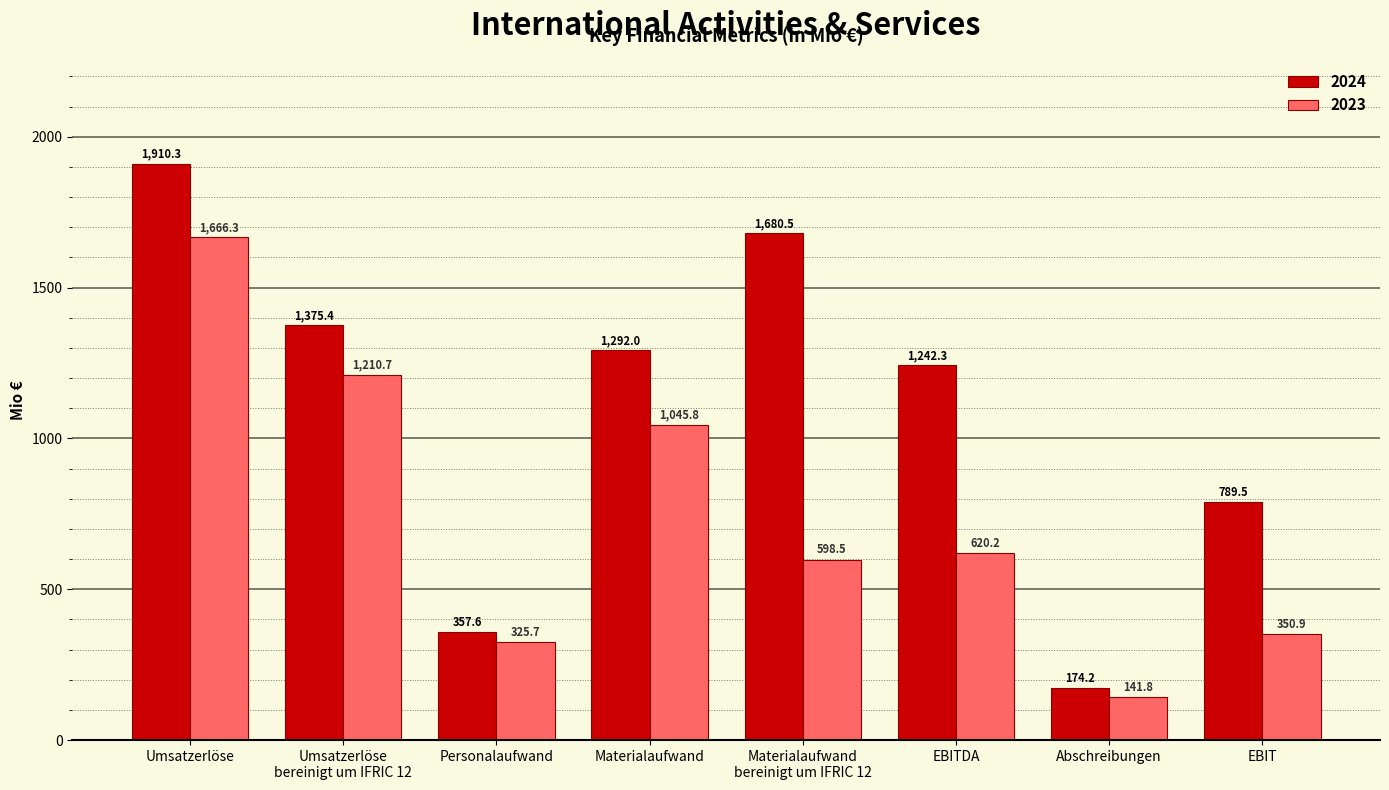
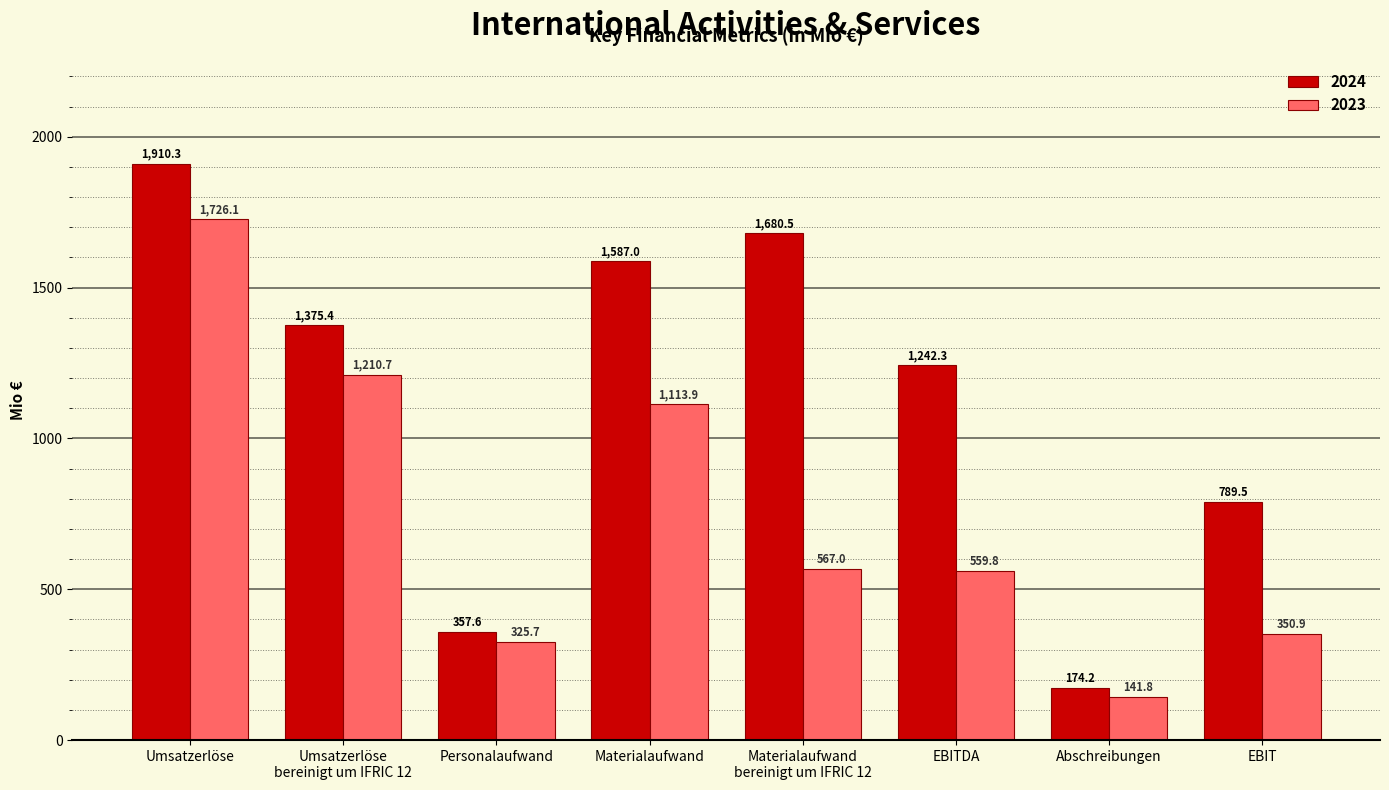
  {
    "2024": {
      "Umsatzerlöse": "1,910.3",
      "Umsatzerlöse bereinigt um IFRIC 12": "1,375.4",
      "Personalaufwand": "357.6",
-     "Materialaufwand": "1,292.0",
+     "Materialaufwand": "1,587.0",
      "Materialaufwand bereinigt um IFRIC 12": "1,680.5",
      "EBITDA": "1,242.3",
      "Abschreibungen": "174.2",
      "EBIT": "789.5"
    },
    "2023": {
-     "Umsatzerlöse": "1,666.3",
+     "Umsatzerlöse": "1,726.1",
      "Umsatzerlöse bereinigt um IFRIC 12": "1,210.7",
      "Personalaufwand": "325.7",
-     "Materialaufwand": "1,045.8",
-     "Materialaufwand bereinigt um IFRIC 12": "598.5",
-     "EBITDA": "620.2",
+     "Materialaufwand": "1,113.9",
+     "Materialaufwand bereinigt um IFRIC 12": "567.0",
+     "EBITDA": "559.8",
      "Abschreibungen": "141.8",
      "EBIT": "350.9"
    }
  }
